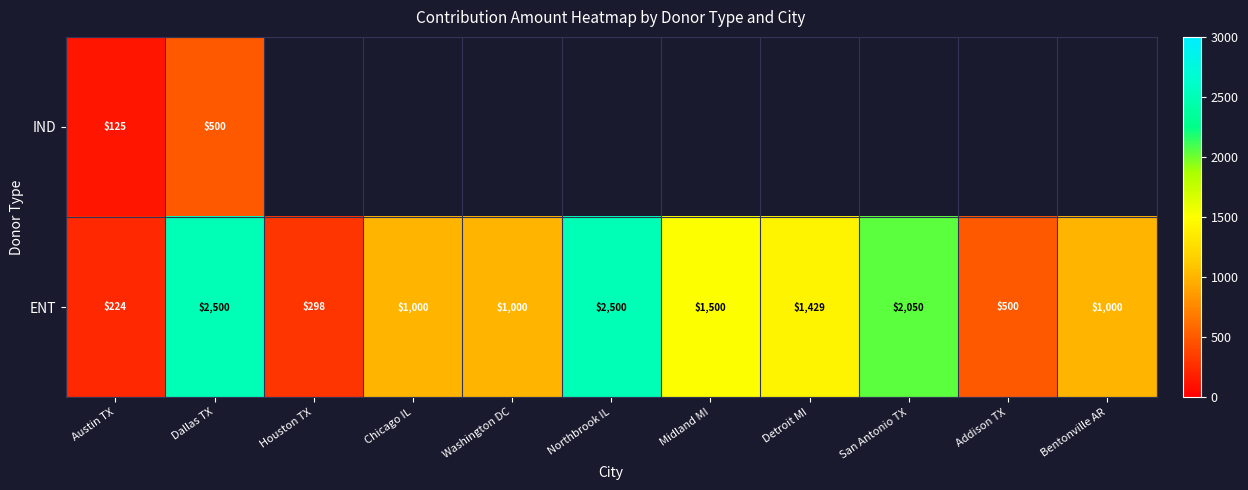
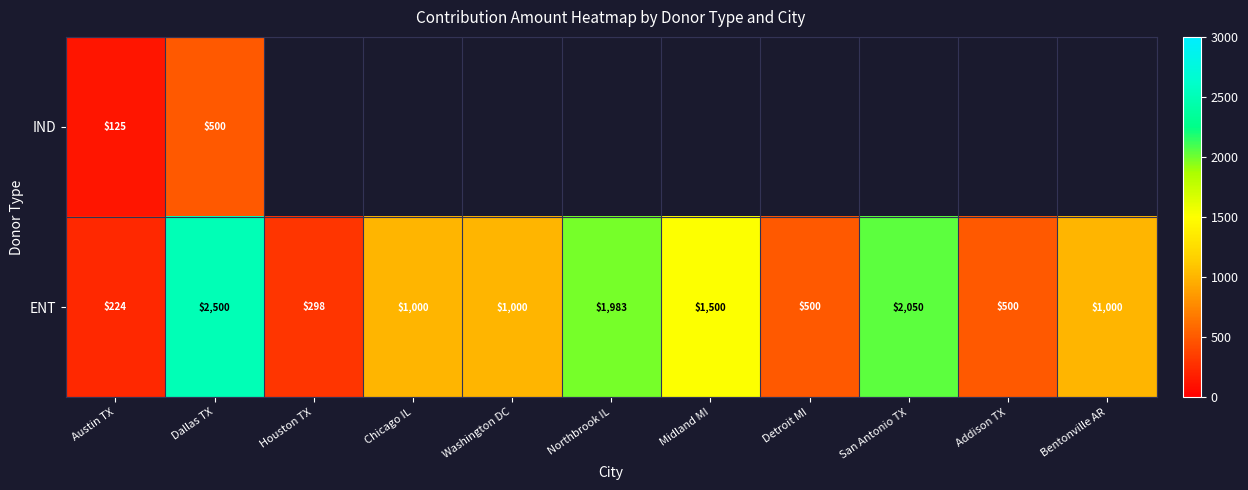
  {
    "IND": {
      "Austin TX": "$125",
      "Dallas TX": "$500"
    },
    "ENT": {
      "Austin TX": "$224",
      "Dallas TX": "$2,500",
      "Houston TX": "$298",
      "Chicago IL": "$1,000",
      "Washington DC": "$1,000",
-     "Northbrook IL": "$2,500",
+     "Northbrook IL": "$1,983",
      "Midland MI": "$1,500",
-     "Detroit MI": "$1,429",
+     "Detroit MI": "$500",
      "San Antonio TX": "$2,050",
      "Addison TX": "$500",
      "Bentonville AR": "$1,000"
    }
  }
